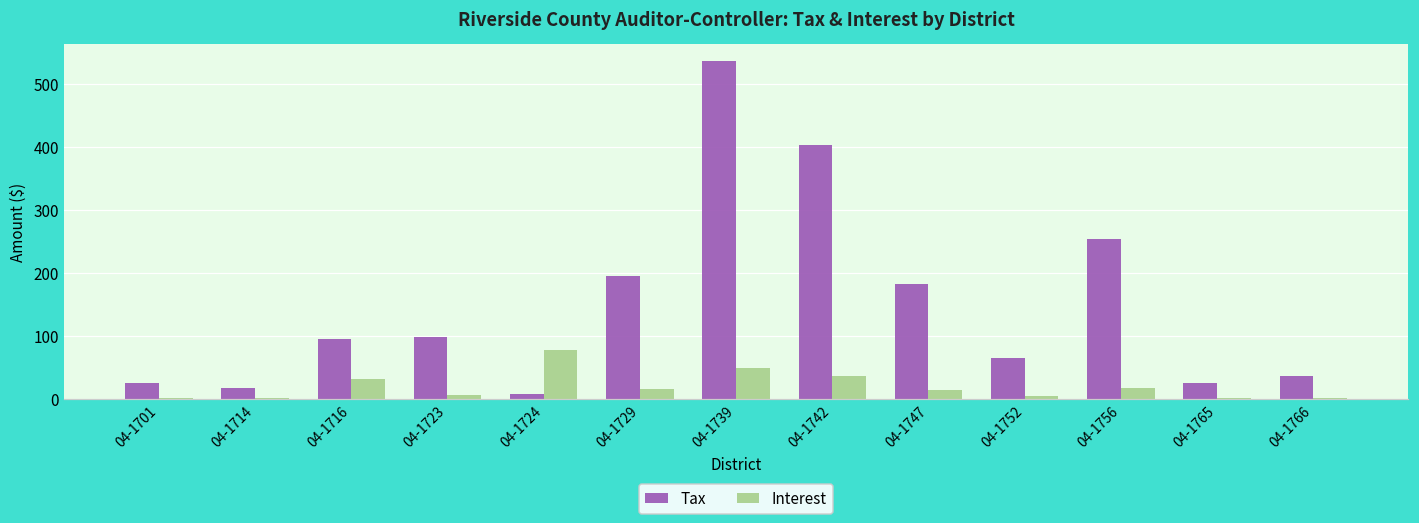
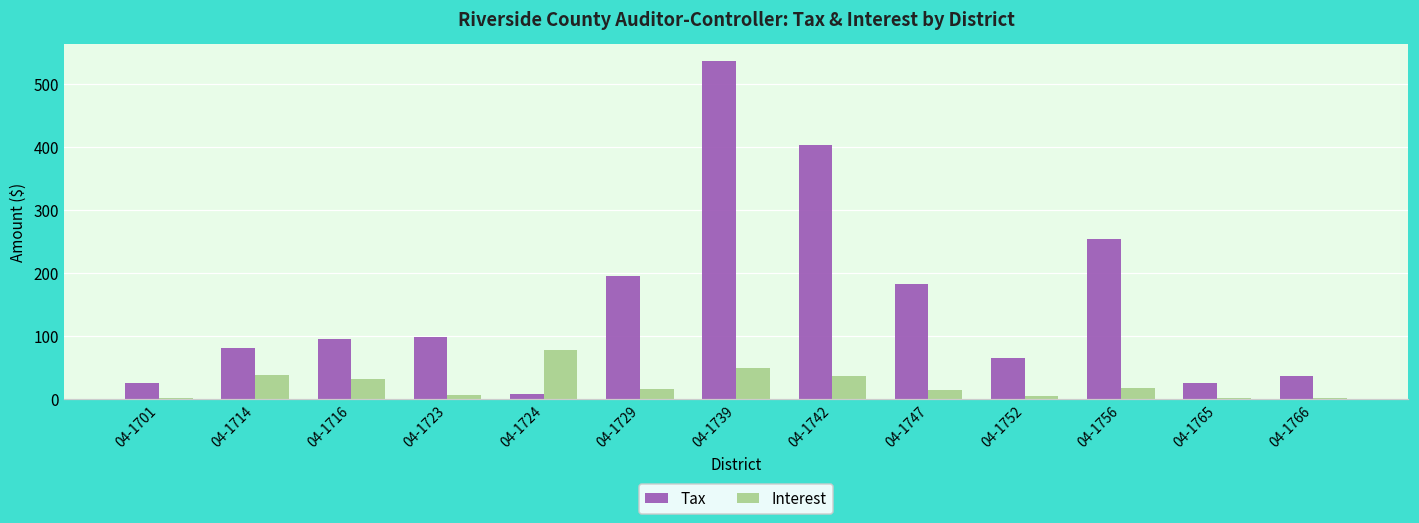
  {
    "Tax": {
      "04-1701": 20,
-     "04-1714": 20,
+     "04-1714": 80,
      "04-1716": 100,
      "04-1723": 100,
      "04-1724": 10,
      "04-1729": 200,
      "04-1739": 540,
      "04-1742": 400,
      "04-1747": 180,
      "04-1752": 60,
      "04-1756": 250,
      "04-1765": 20,
      "04-1766": 40
    },
    "Interest": {
-     "04-1714": 0,
+     "04-1714": 40,
      "04-1716": 30,
      "04-1723": 10,
      "04-1724": 80,
      "04-1729": 20,
      "04-1739": 50,
      "04-1742": 40,
      "04-1747": 10,
      "04-1756": 20
    }
  }
